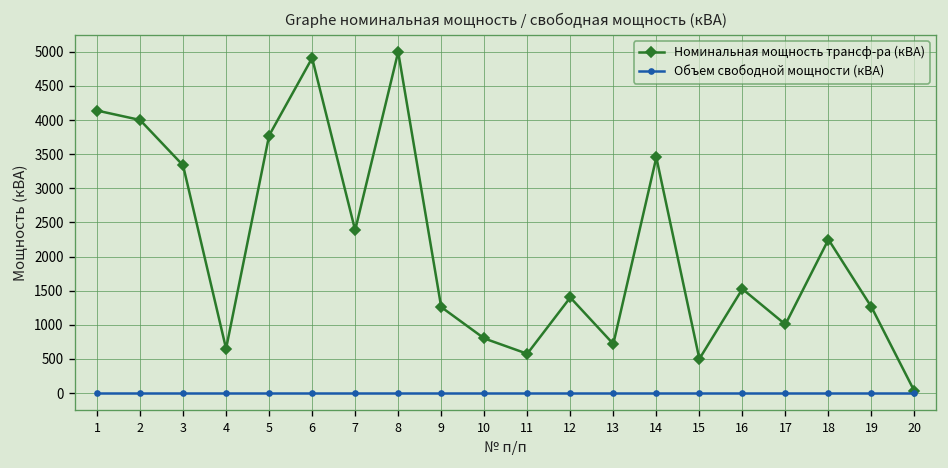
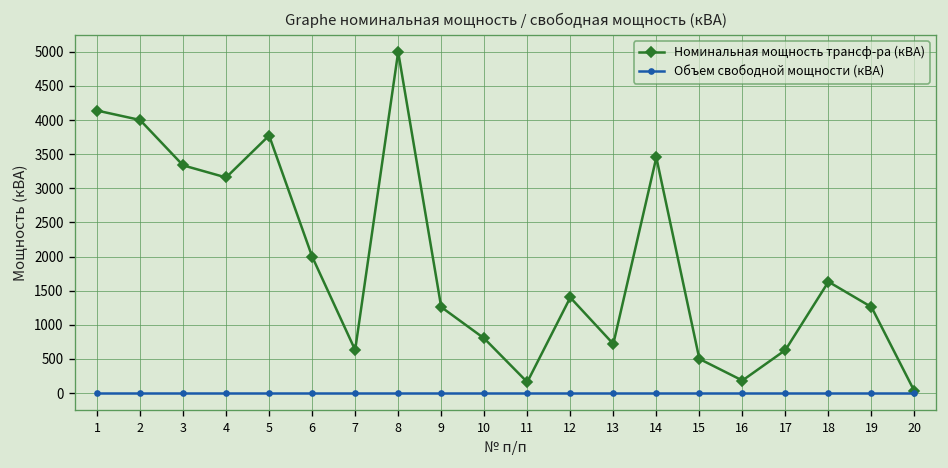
  {
    "Номинальная мощность трансф-ра (кВА)": {
      "1": 4100,
      "2": 4000,
      "3": 3300,
-     "4": 700,
+     "4": 3200,
      "5": 3800,
-     "6": 4900,
-     "7": 2400,
+     "6": 2000,
+     "7": 600,
      "8": 5000,
      "9": 1300,
      "10": 800,
-     "11": 600,
+     "11": 200,
      "12": 1400,
      "13": 700,
      "14": 3500,
      "15": 500,
-     "16": 1500,
-     "17": 1000,
-     "18": 2300,
+     "16": 200,
+     "17": 600,
+     "18": 1600,
      "19": 1300
    },
    "Объем свободной мощности (кВА)": {
      "1": 0,
      "2": 0,
      "3": 0,
      "4": 0,
      "5": 0,
      "6": 0,
      "7": 0,
      "8": 0,
      "9": 0,
      "10": 0,
      "11": 0,
      "12": 0,
      "13": 0,
      "14": 0,
      "15": 0,
      "16": 0,
      "17": 0,
      "18": 0,
      "19": 0
    }
  }
